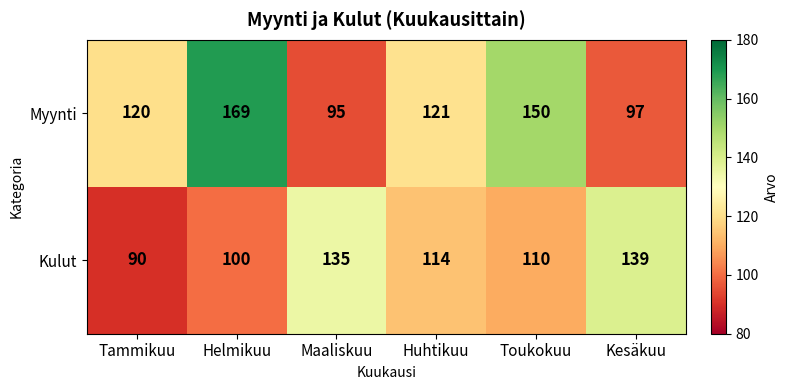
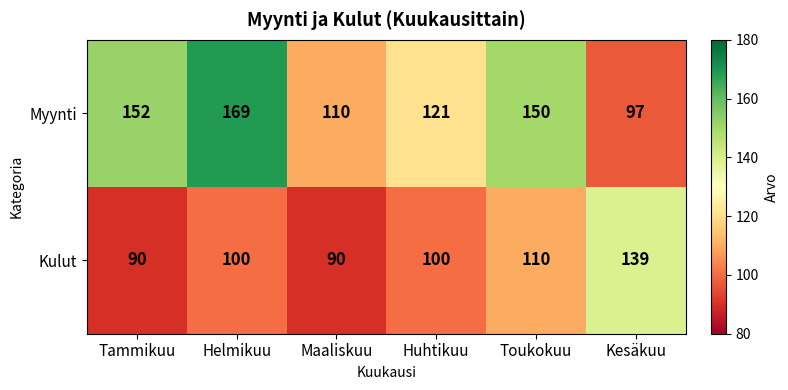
  {
    "Myynti": {
-     "Tammikuu": 120,
+     "Tammikuu": 152,
      "Helmikuu": 169,
-     "Maaliskuu": 95,
+     "Maaliskuu": 110,
      "Huhtikuu": 121,
      "Toukokuu": 150,
      "Kesäkuu": 97
    },
    "Kulut": {
      "Tammikuu": 90,
      "Helmikuu": 100,
-     "Maaliskuu": 135,
-     "Huhtikuu": 114,
+     "Maaliskuu": 90,
+     "Huhtikuu": 100,
      "Toukokuu": 110,
      "Kesäkuu": 139
    }
  }
